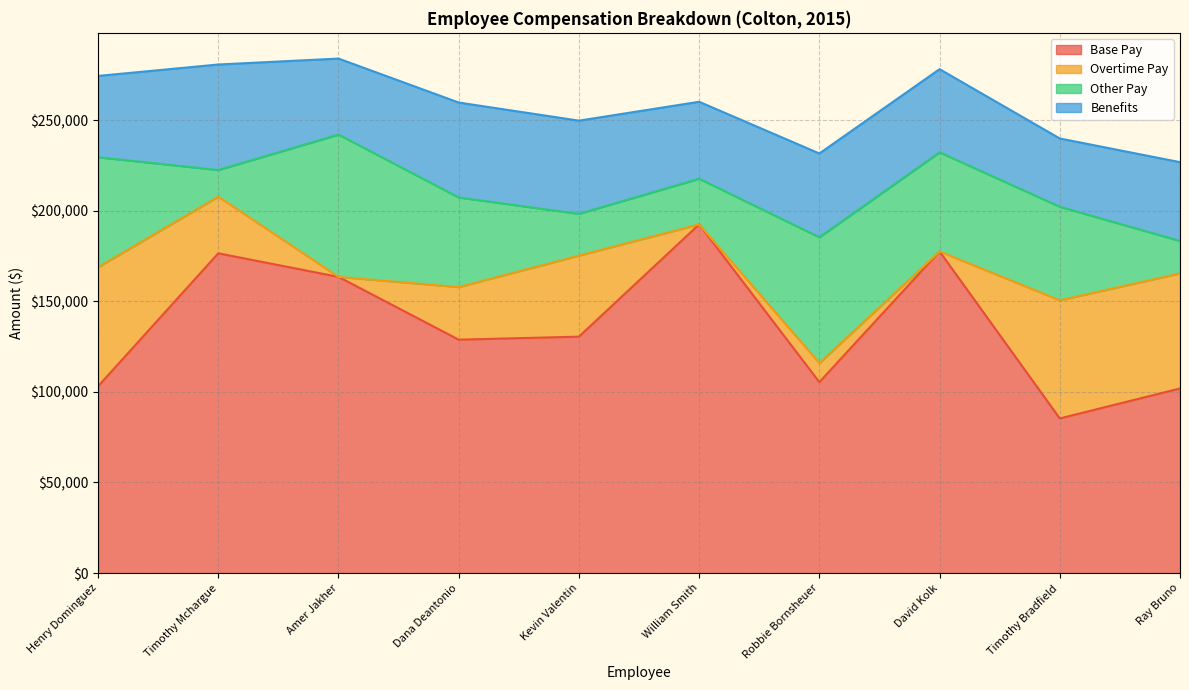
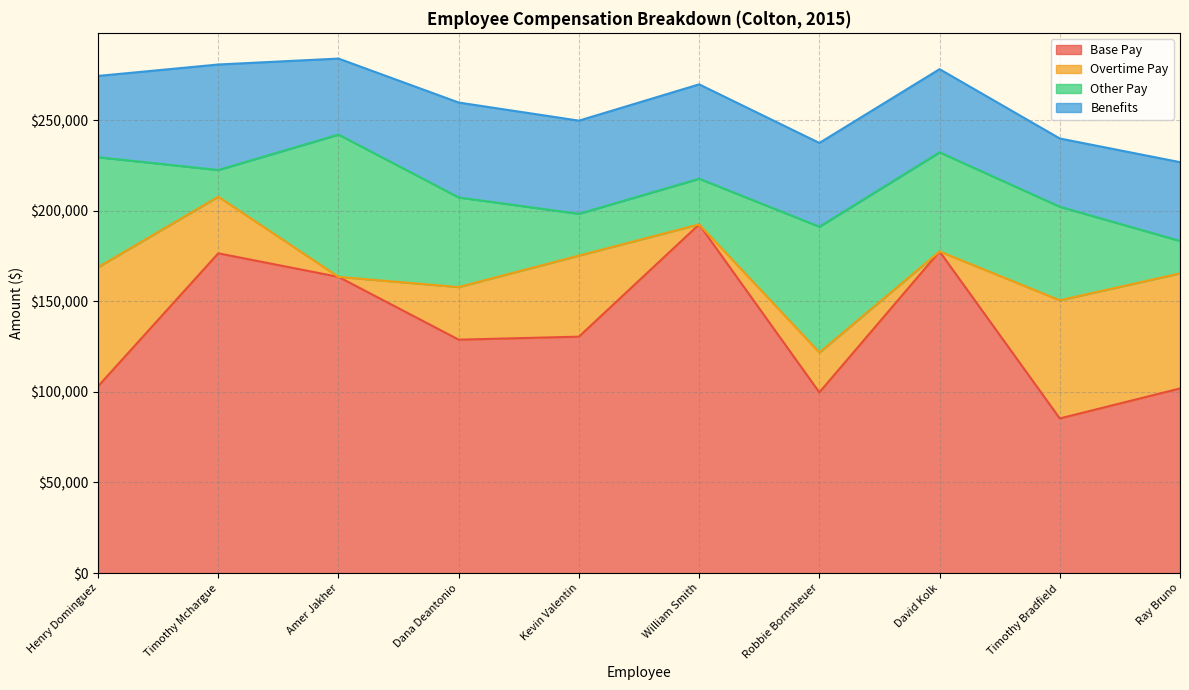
  {
    "Base Pay": {
      "Henry Dominguez": "$103,000",
      "Timothy Mchargue": "$176,000",
      "Dana Deantonio": "$129,000",
      "Kevin Valentin": "$130,000",
-     "Robbie Bornsheuer": "$105,000",
+     "Robbie Bornsheuer": "$100,000",
      "Timothy Bradfield": "$85,000",
      "Ray Bruno": "$102,000"
    },
    "Overtime Pay": {
      "Henry Dominguez": "$66,000",
      "Timothy Mchargue": "$31,000",
      "Dana Deantonio": "$29,000",
      "Kevin Valentin": "$45,000",
-     "Robbie Bornsheuer": "$11,000",
+     "Robbie Bornsheuer": "$22,000",
      "Timothy Bradfield": "$65,000",
      "Ray Bruno": "$64,000"
    },
    "Other Pay": {
      "Henry Dominguez": "$61,000",
      "Timothy Mchargue": "$15,000",
      "Amer Jakher": "$79,000",
      "Dana Deantonio": "$49,000",
      "Kevin Valentin": "$23,000",
      "William Smith": "$25,000",
      "Robbie Bornsheuer": "$69,000",
      "David Kolk": "$55,000",
      "Timothy Bradfield": "$52,000",
      "Ray Bruno": "$18,000"
    },
    "Benefits": {
      "Henry Dominguez": "$45,000",
      "Timothy Mchargue": "$58,000",
      "Amer Jakher": "$42,000",
      "Dana Deantonio": "$52,000",
      "Kevin Valentin": "$51,000",
-     "William Smith": "$42,000",
+     "William Smith": "$52,000",
      "Robbie Bornsheuer": "$46,000",
      "David Kolk": "$46,000",
      "Timothy Bradfield": "$38,000",
      "Ray Bruno": "$43,000"
    }
  }
